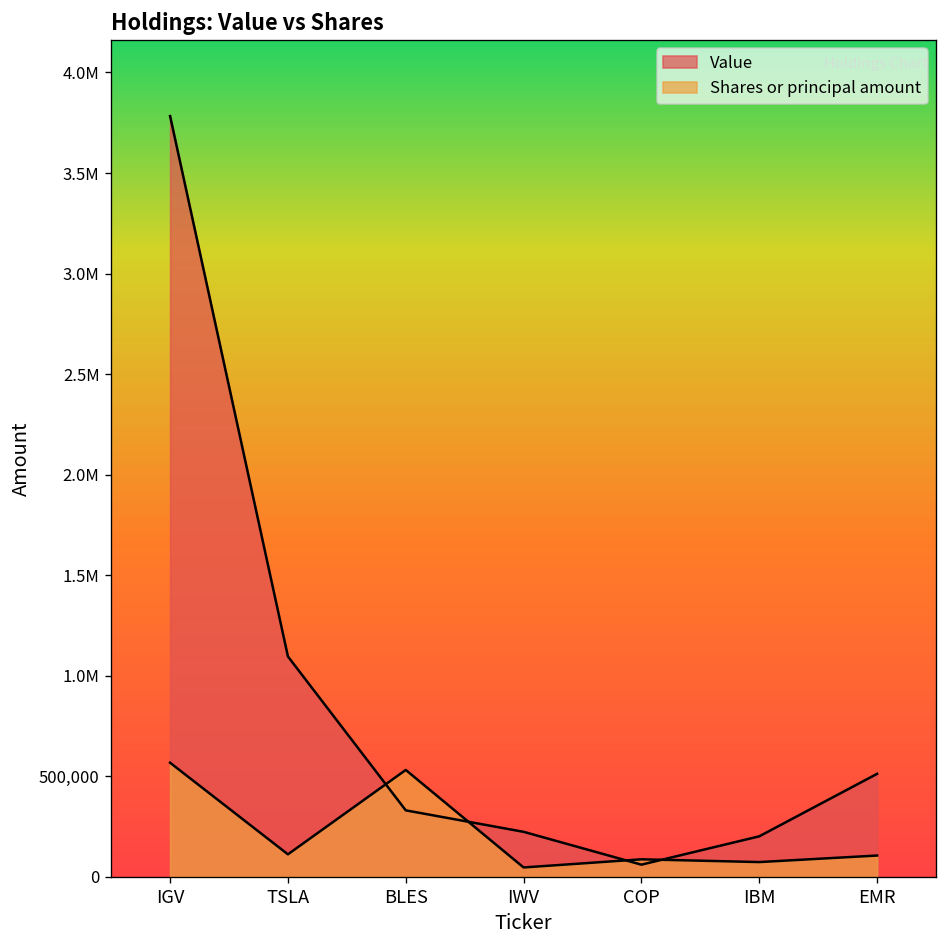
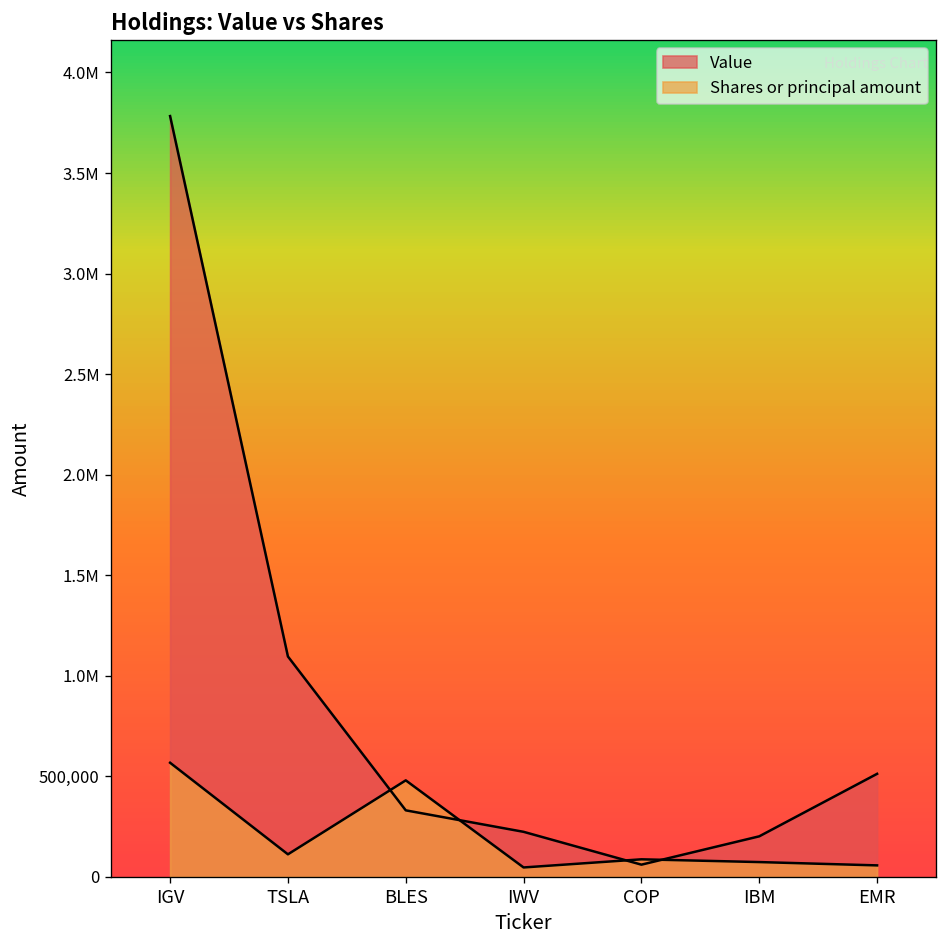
  {
    "Value": {
      "IGV": "3,780,000",
      "TSLA": "1,100,000",
      "BLES": "330,000",
      "IWV": "220,000",
      "COP": "60,000",
      "IBM": "200,000",
      "EMR": "510,000"
    },
    "Shares or principal amount": {
      "IGV": "570,000",
      "TSLA": "110,000",
-     "BLES": "530,000",
+     "BLES": "480,000",
      "IWV": "50,000",
      "COP": "90,000",
      "IBM": "70,000",
-     "EMR": "110,000"
+     "EMR": "60,000"
    }
  }
